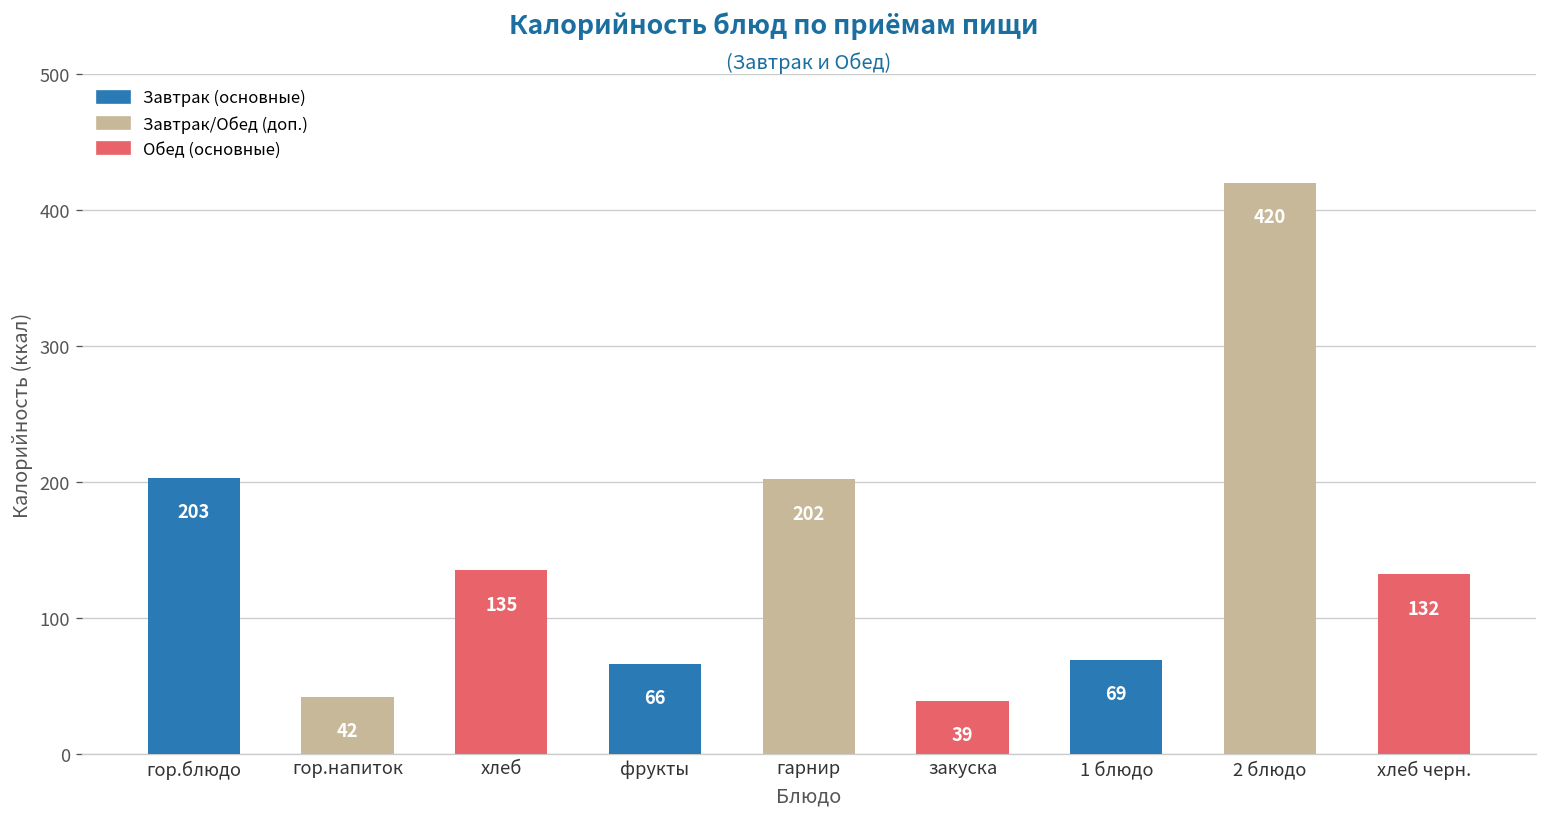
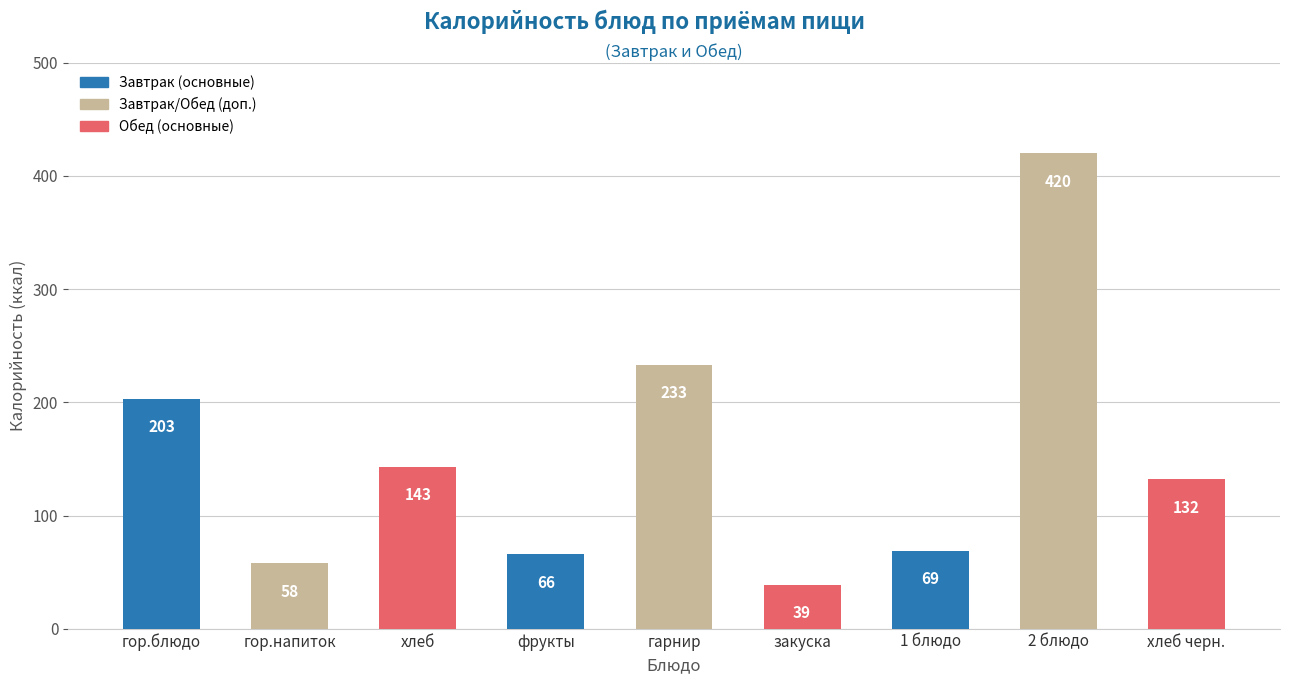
  {
    "гор.блюдо": 203,
-   "гор.напиток": 42,
-   "хлеб": 135,
+   "гор.напиток": 58,
+   "хлеб": 143,
    "фрукты": 66,
-   "гарнир": 202,
+   "гарнир": 233,
    "закуска": 39,
    "1 блюдо": 69,
    "2 блюдо": 420,
    "хлеб черн.": 132
  }
